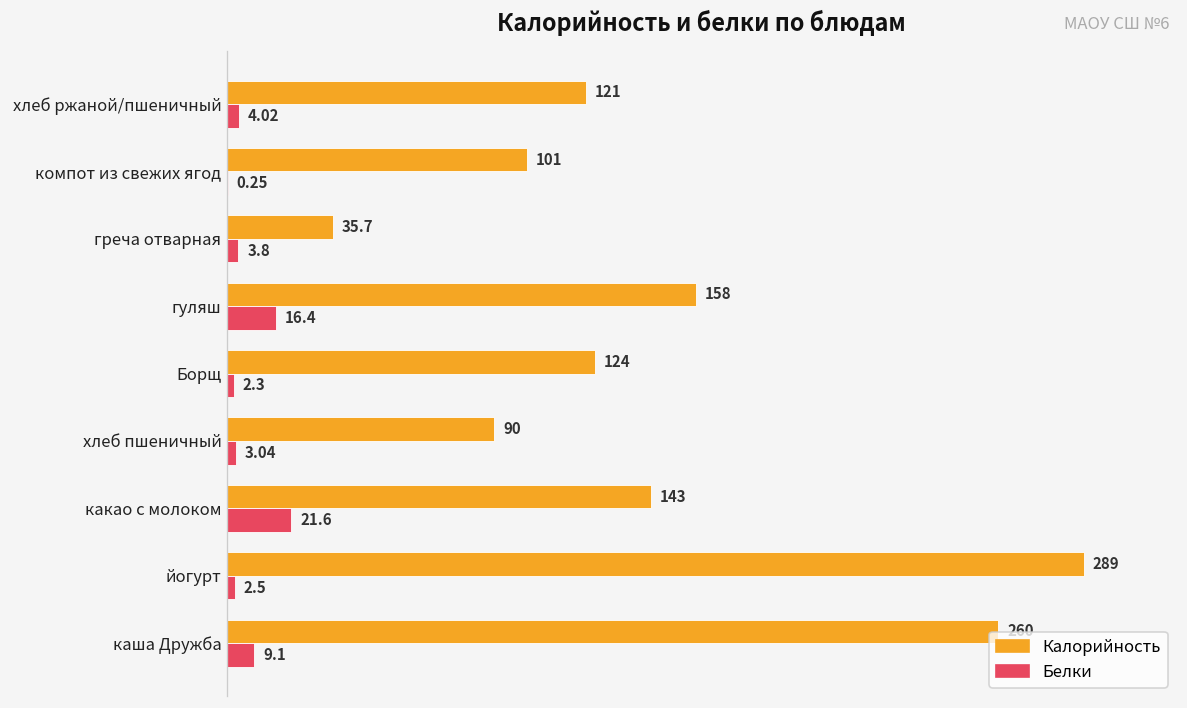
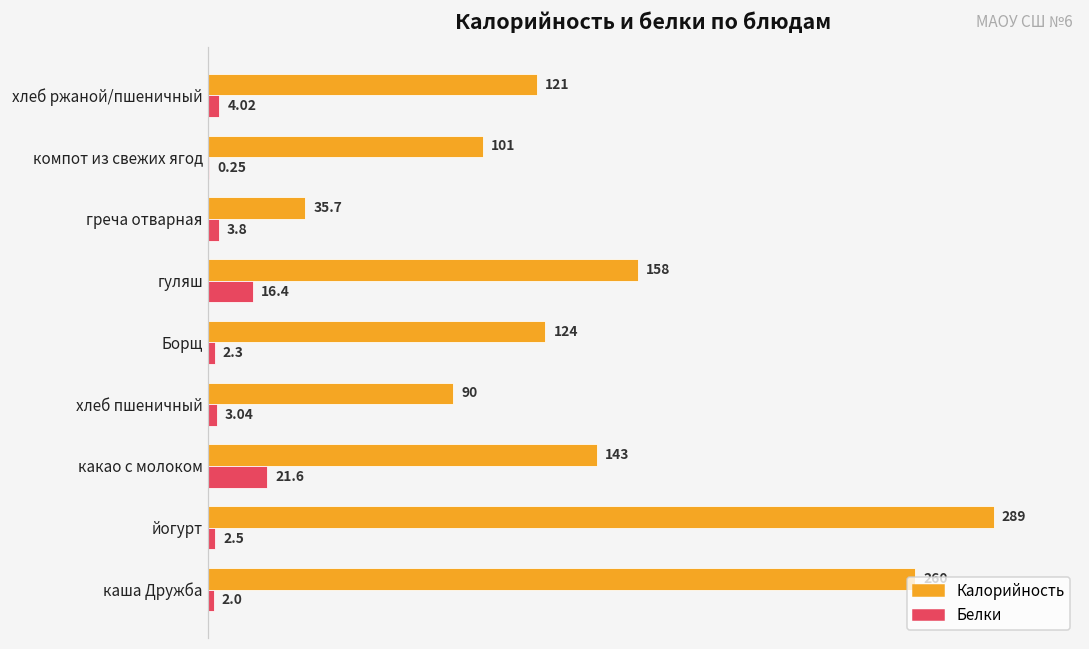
  {
    "Калорийность": {
      "хлеб ржаной/пшеничный": 121,
      "компот из свежих ягод": 101,
      "греча отварная": 35.7,
      "гуляш": 158,
      "Борщ": 124,
      "хлеб пшеничный": 90,
      "какао с молоком": 143,
      "йогурт": 289
    },
    "Белки": {
      "хлеб ржаной/пшеничный": 4.02,
      "компот из свежих ягод": 0.25,
      "греча отварная": 3.8,
      "гуляш": 16.4,
      "Борщ": 2.3,
      "хлеб пшеничный": 3.04,
      "какао с молоком": 21.6,
      "йогурт": 2.5,
-     "каша Дружба": 9.1
+     "каша Дружба": 2.0
    }
  }
